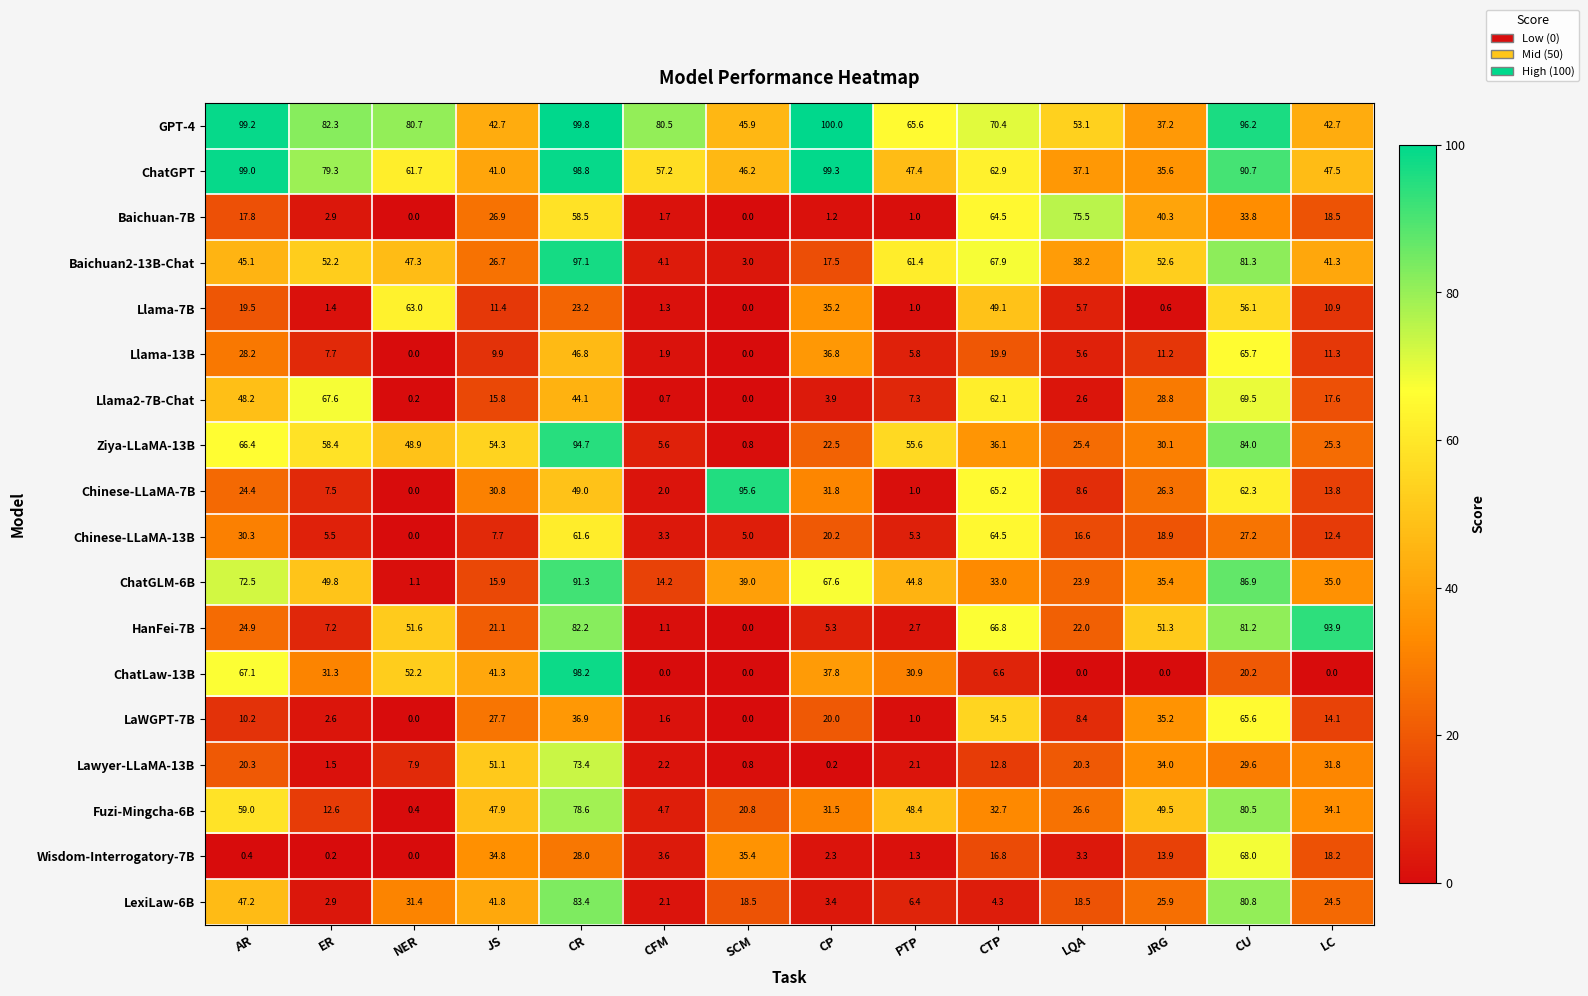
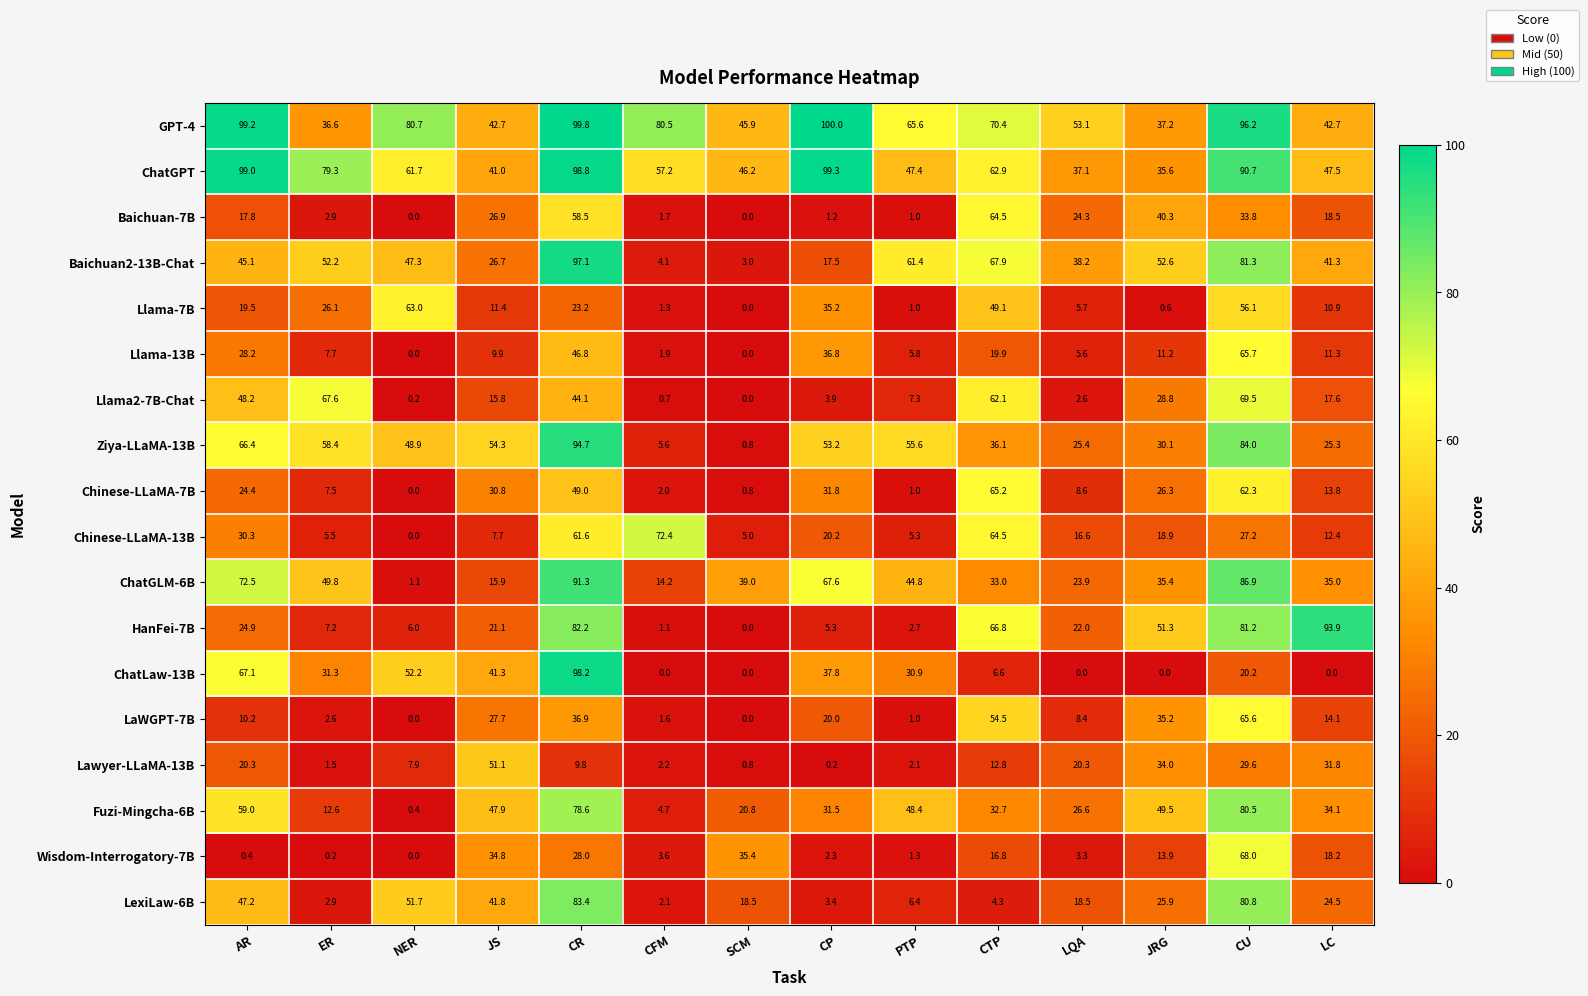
  {
    "GPT-4": {
      "AR": 99.2,
-     "ER": 82.3,
+     "ER": 36.6,
      "NER": 80.7,
      "JS": 42.7,
      "CR": 99.8,
      "CFM": 80.5,
      "SCM": 45.9,
      "CP": 100.0,
      "PTP": 65.6,
      "CTP": 70.4,
      "LQA": 53.1,
      "JRG": 37.2,
      "CU": 96.2,
      "LC": 42.7
    },
    "Baichuan-7B": {
      "AR": 17.8,
      "ER": 2.9,
      "NER": 0.0,
      "JS": 26.9,
      "CR": 58.5,
      "CFM": 1.7,
      "SCM": 0.0,
      "CP": 1.2,
      "PTP": 1.0,
      "CTP": 64.5,
-     "LQA": 75.5,
+     "LQA": 24.3,
      "JRG": 40.3,
      "CU": 33.8,
      "LC": 18.5
    },
    "Llama-7B": {
      "AR": 19.5,
-     "ER": 1.4,
+     "ER": 26.1,
      "NER": 63.0,
      "JS": 11.4,
      "CR": 23.2,
      "CFM": 1.3,
      "SCM": 0.0,
      "CP": 35.2,
      "PTP": 1.0,
      "CTP": 49.1,
      "LQA": 5.7,
      "JRG": 0.6,
      "CU": 56.1,
      "LC": 10.9
    },
    "Ziya-LLaMA-13B": {
      "AR": 66.4,
      "ER": 58.4,
      "NER": 48.9,
      "JS": 54.3,
      "CR": 94.7,
      "CFM": 5.6,
      "SCM": 0.8,
-     "CP": 22.5,
+     "CP": 53.2,
      "PTP": 55.6,
      "CTP": 36.1,
      "LQA": 25.4,
      "JRG": 30.1,
      "CU": 84.0,
      "LC": 25.3
    },
    "Chinese-LLaMA-7B": {
      "AR": 24.4,
      "ER": 7.5,
      "NER": 0.0,
      "JS": 30.8,
      "CR": 49.0,
      "CFM": 2.0,
-     "SCM": 95.6,
+     "SCM": 0.8,
      "CP": 31.8,
      "PTP": 1.0,
      "CTP": 65.2,
      "LQA": 8.6,
      "JRG": 26.3,
      "CU": 62.3,
      "LC": 13.8
    },
    "Chinese-LLaMA-13B": {
      "AR": 30.3,
      "ER": 5.5,
      "NER": 0.0,
      "JS": 7.7,
      "CR": 61.6,
-     "CFM": 3.3,
+     "CFM": 72.4,
      "SCM": 5.0,
      "CP": 20.2,
      "PTP": 5.3,
      "CTP": 64.5,
      "LQA": 16.6,
      "JRG": 18.9,
      "CU": 27.2,
      "LC": 12.4
    },
    "HanFei-7B": {
      "AR": 24.9,
      "ER": 7.2,
-     "NER": 51.6,
+     "NER": 6.0,
      "JS": 21.1,
      "CR": 82.2,
      "CFM": 1.1,
      "SCM": 0.0,
      "CP": 5.3,
      "PTP": 2.7,
      "CTP": 66.8,
      "LQA": 22.0,
      "JRG": 51.3,
      "CU": 81.2,
      "LC": 93.9
    },
    "Lawyer-LLaMA-13B": {
      "AR": 20.3,
      "ER": 1.5,
      "NER": 7.9,
      "JS": 51.1,
-     "CR": 73.4,
+     "CR": 9.8,
      "CFM": 2.2,
      "SCM": 0.8,
      "CP": 0.2,
      "PTP": 2.1,
      "CTP": 12.8,
      "LQA": 20.3,
      "JRG": 34.0,
      "CU": 29.6,
      "LC": 31.8
    },
    "LexiLaw-6B": {
      "AR": 47.2,
      "ER": 2.9,
-     "NER": 31.4,
+     "NER": 51.7,
      "JS": 41.8,
      "CR": 83.4,
      "CFM": 2.1,
      "SCM": 18.5,
      "CP": 3.4,
      "PTP": 6.4,
      "CTP": 4.3,
      "LQA": 18.5,
      "JRG": 25.9,
      "CU": 80.8,
      "LC": 24.5
    }
  }
